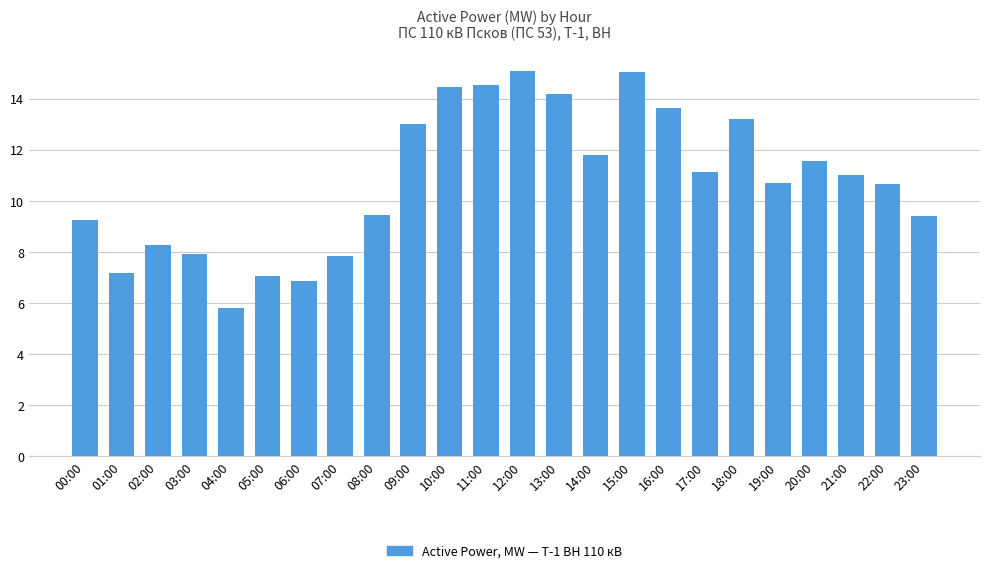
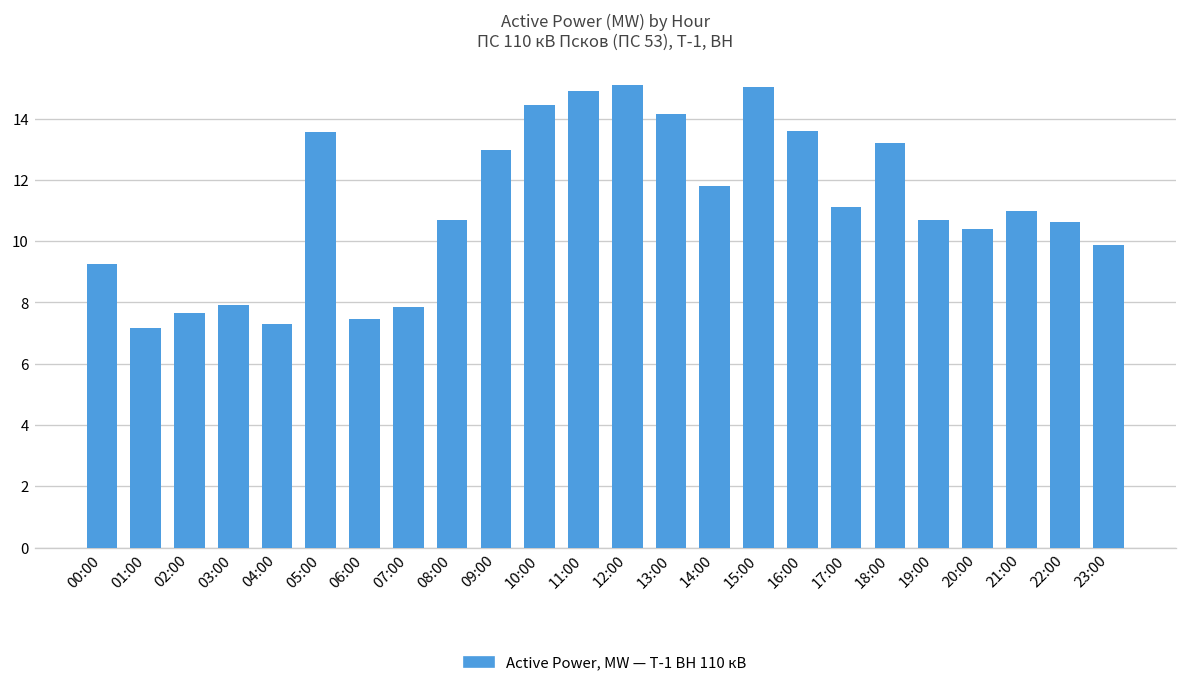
  {
    "00:00": 9.3,
    "01:00": 7.2,
-   "02:00": 8.3,
+   "02:00": 7.7,
    "03:00": 7.9,
-   "04:00": 5.8,
-   "05:00": 7.0,
-   "06:00": 6.9,
+   "04:00": 7.3,
+   "05:00": 13.6,
+   "06:00": 7.5,
    "07:00": 7.9,
-   "08:00": 9.4,
+   "08:00": 10.7,
    "09:00": 13.0,
    "10:00": 14.4,
-   "11:00": 14.5,
+   "11:00": 14.9,
    "12:00": 15.1,
    "13:00": 14.2,
    "14:00": 11.8,
    "15:00": 15.0,
    "16:00": 13.6,
    "17:00": 11.1,
    "18:00": 13.2,
    "19:00": 10.7,
-   "20:00": 11.6,
+   "20:00": 10.4,
    "21:00": 11.0,
    "22:00": 10.6,
-   "23:00": 9.4
+   "23:00": 9.9
  }
